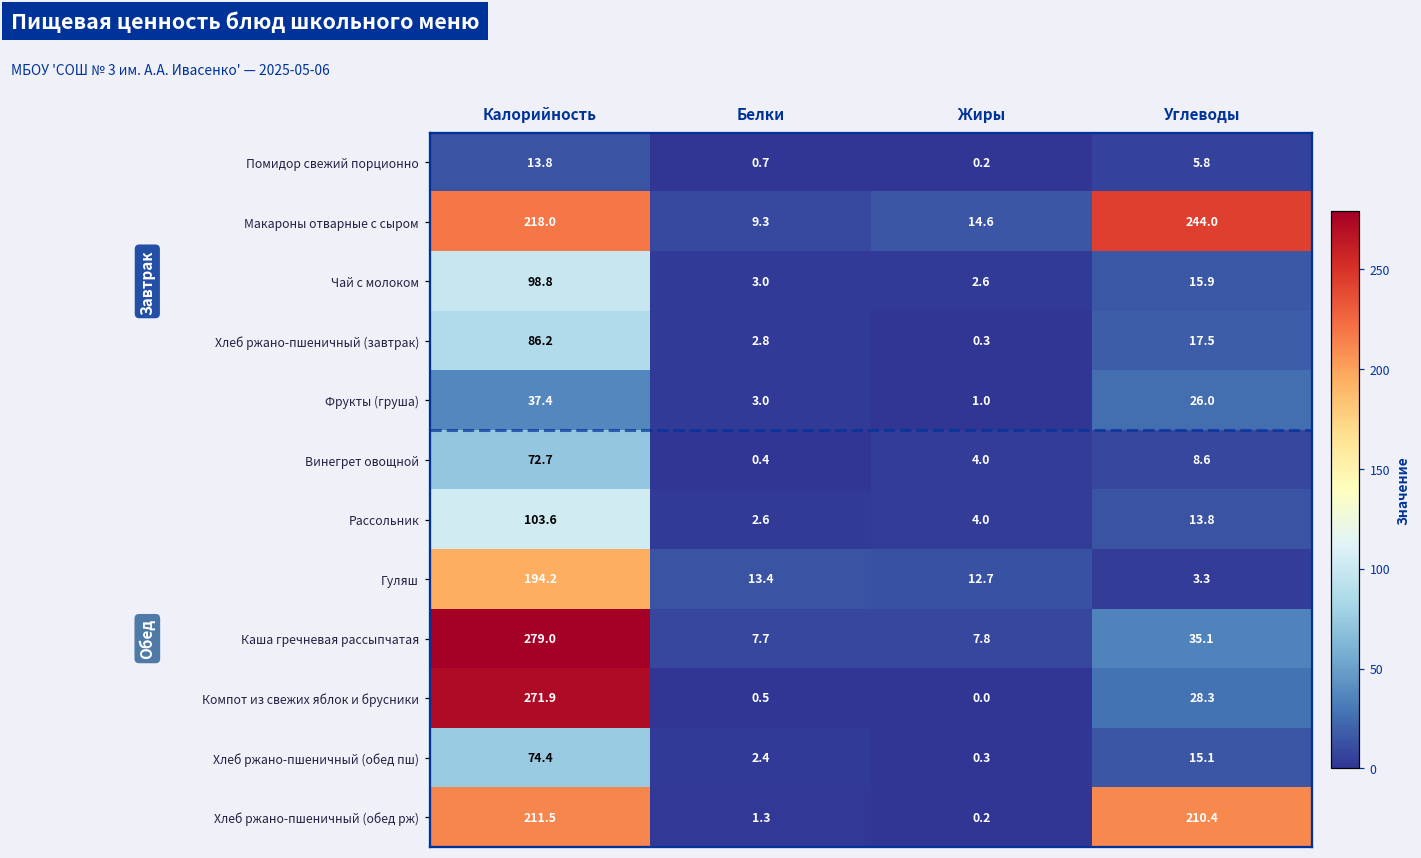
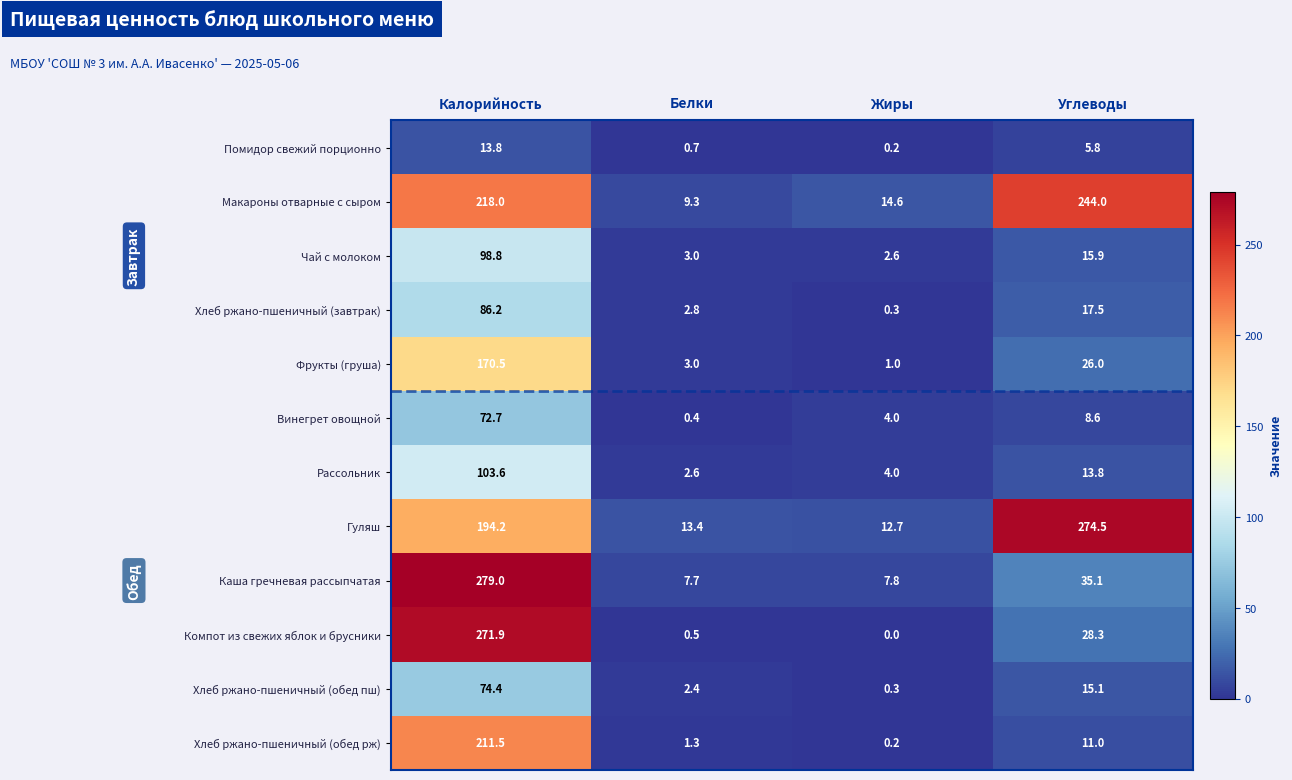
  {
    "Помидор свежий порционно": {
      "Калорийность": 13.8,
      "Белки": 0.7,
      "Жиры": 0.2,
      "Углеводы": 5.8
    },
    "Макароны отварные с сыром": {
      "Калорийность": 218.0,
      "Белки": 9.3,
      "Жиры": 14.6,
      "Углеводы": 244.0
    },
    "Чай с молоком": {
      "Калорийность": 98.8,
      "Белки": 3.0,
      "Жиры": 2.6,
      "Углеводы": 15.9
    },
    "Хлеб ржано-пшеничный (завтрак)": {
      "Калорийность": 86.2,
      "Белки": 2.8,
      "Жиры": 0.3,
      "Углеводы": 17.5
    },
    "Фрукты (груша)": {
-     "Калорийность": 37.4,
+     "Калорийность": 170.5,
      "Белки": 3.0,
      "Жиры": 1.0,
      "Углеводы": 26.0
    },
    "Винегрет овощной": {
      "Калорийность": 72.7,
      "Белки": 0.4,
      "Жиры": 4.0,
      "Углеводы": 8.6
    },
    "Рассольник": {
      "Калорийность": 103.6,
      "Белки": 2.6,
      "Жиры": 4.0,
      "Углеводы": 13.8
    },
    "Гуляш": {
      "Калорийность": 194.2,
      "Белки": 13.4,
      "Жиры": 12.7,
-     "Углеводы": 3.3
+     "Углеводы": 274.5
    },
    "Каша гречневая рассыпчатая": {
      "Калорийность": 279.0,
      "Белки": 7.7,
      "Жиры": 7.8,
      "Углеводы": 35.1
    },
    "Компот из свежих яблок и брусники": {
      "Калорийность": 271.9,
      "Белки": 0.5,
      "Жиры": 0.0,
      "Углеводы": 28.3
    },
    "Хлеб ржано-пшеничный (обед пш)": {
      "Калорийность": 74.4,
      "Белки": 2.4,
      "Жиры": 0.3,
      "Углеводы": 15.1
    },
    "Хлеб ржано-пшеничный (обед рж)": {
      "Калорийность": 211.5,
      "Белки": 1.3,
      "Жиры": 0.2,
-     "Углеводы": 210.4
+     "Углеводы": 11.0
    }
  }
